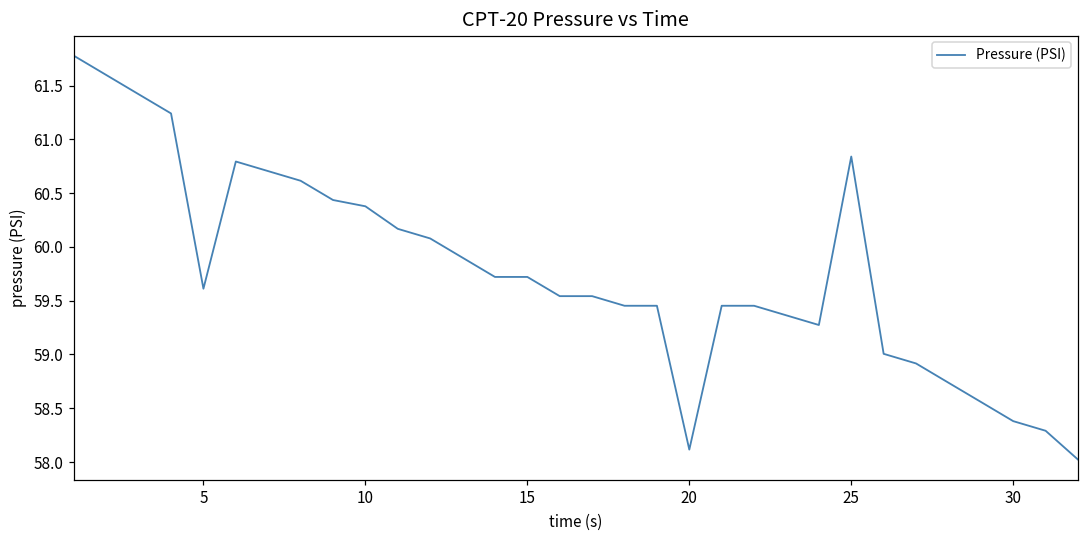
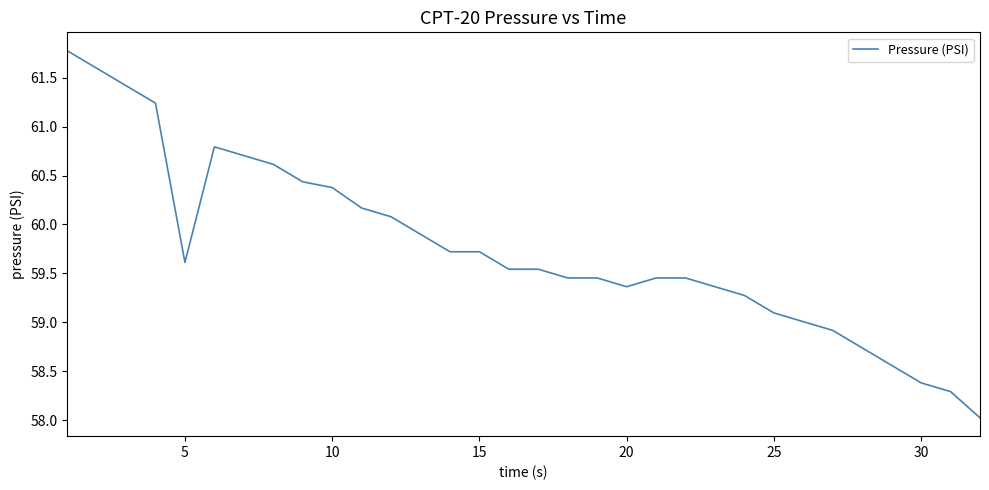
  {
    "5": 59.6,
    "10": 60.4,
    "15": 59.7,
-   "20": 58.1,
-   "25": 60.8,
+   "20": 59.4,
+   "25": 59.1,
    "30": 58.4
  }
